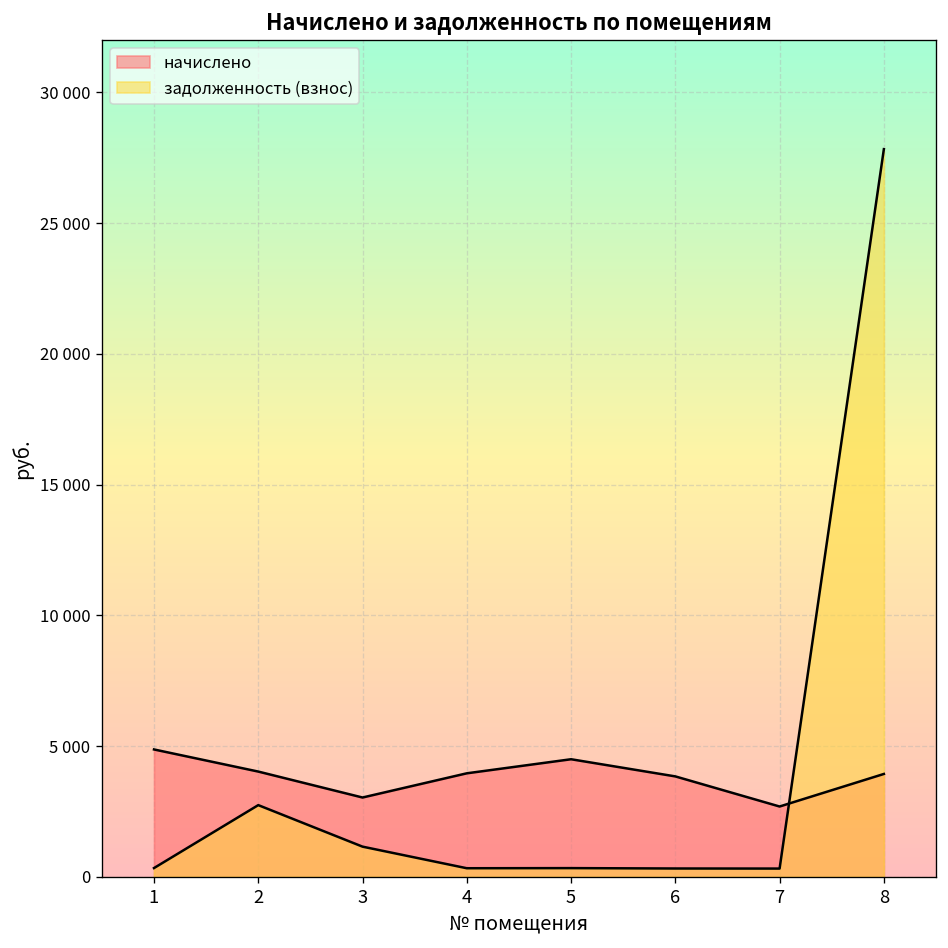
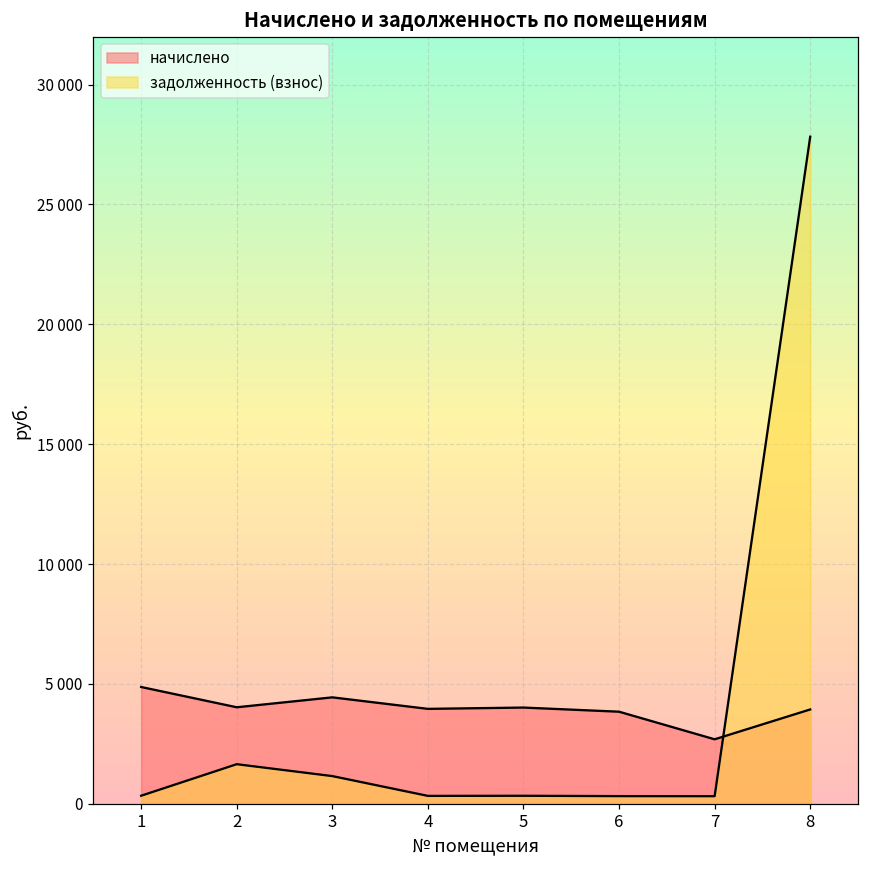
  {
    "начислено": {
      "1": 4900,
      "2": 4000,
-     "3": 3000,
+     "3": 4400,
      "4": 4000,
-     "5": 4500,
+     "5": 4000,
      "6": 3800,
      "7": 2700,
      "8": 3900
    },
    "задолженность (взнос)": {
      "1": 300,
-     "2": 2700,
+     "2": 1700,
      "3": 1200,
      "4": 300,
      "5": 300,
      "6": 300,
      "7": 300,
      "8": 27800
    }
  }
